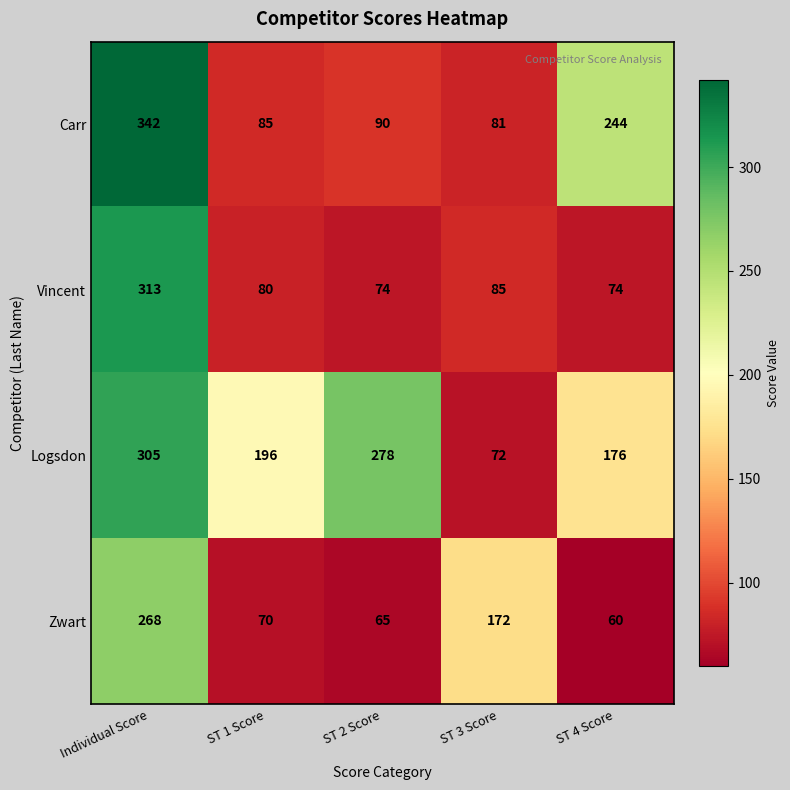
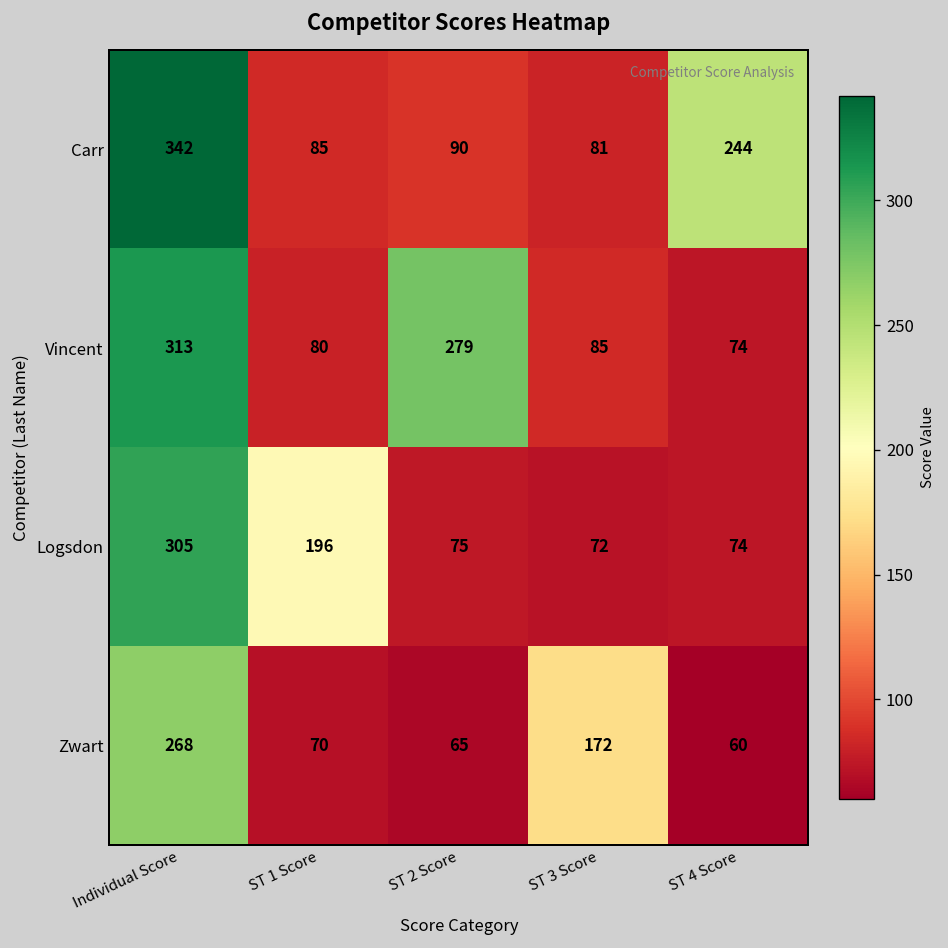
  {
    "Carr": {
      "Individual Score": 342,
      "ST 1 Score": 85,
      "ST 2 Score": 90,
      "ST 3 Score": 81
    },
    "Vincent": {
      "Individual Score": 313,
      "ST 1 Score": 80,
-     "ST 2 Score": 74,
+     "ST 2 Score": 279,
      "ST 3 Score": 85,
      "ST 4 Score": 74
    },
    "Logsdon": {
      "Individual Score": 305,
      "ST 1 Score": 196,
-     "ST 2 Score": 278,
+     "ST 2 Score": 75,
      "ST 3 Score": 72,
-     "ST 4 Score": 176
+     "ST 4 Score": 74
    },
    "Zwart": {
      "Individual Score": 268,
      "ST 1 Score": 70,
      "ST 2 Score": 65,
      "ST 3 Score": 172,
      "ST 4 Score": 60
    }
  }
